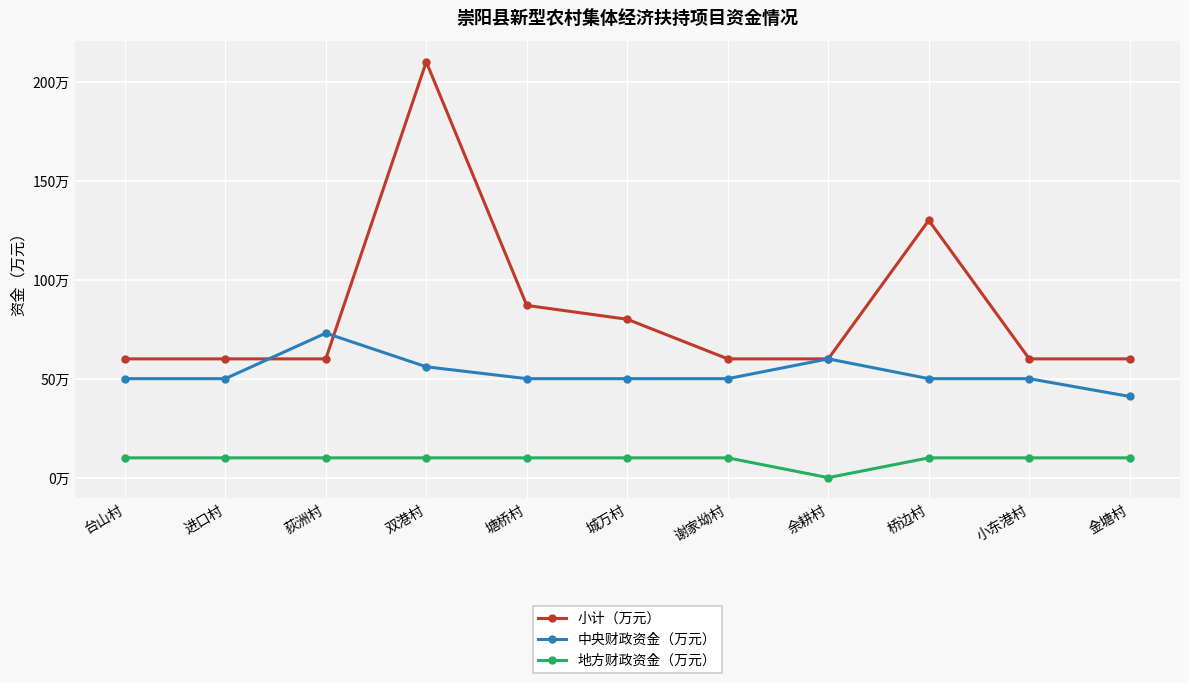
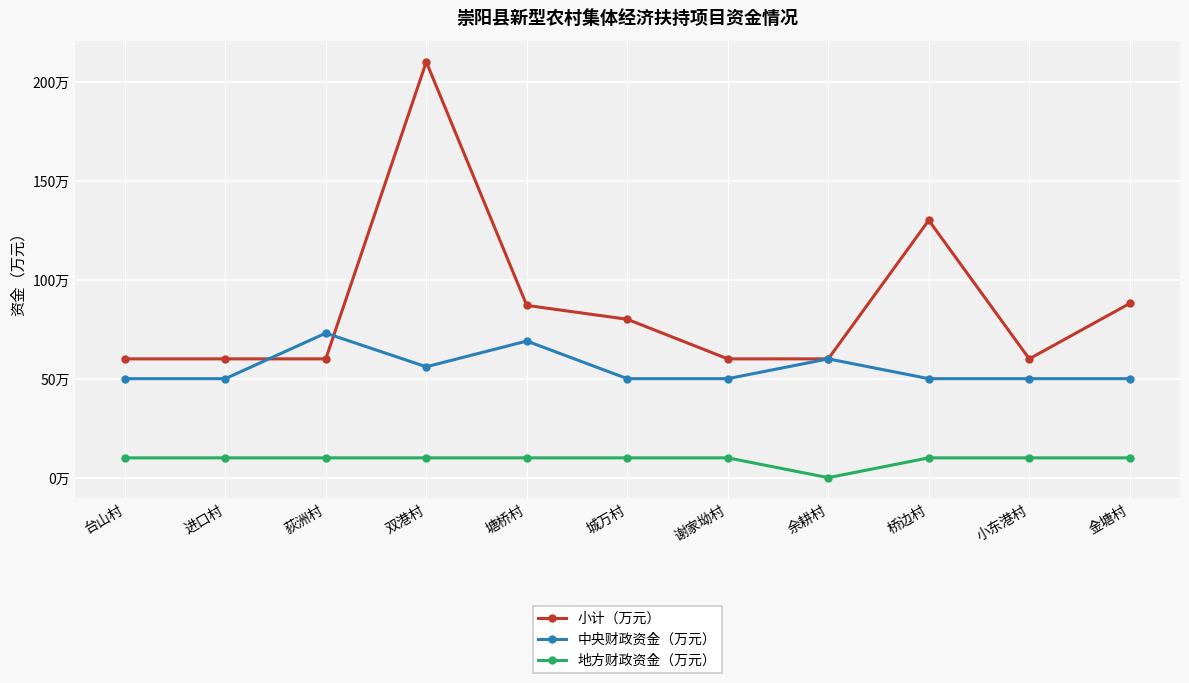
  {
    "小计（万元）": {
      "台山村": "60万",
      "进口村": "60万",
      "荻洲村": "60万",
      "双港村": "210万",
      "塘桥村": "87万",
      "城万村": "80万",
      "谢家坳村": "60万",
      "桥边村": "130万",
      "小东港村": "60万",
-     "金塘村": "60万"
+     "金塘村": "88万"
    },
    "中央财政资金（万元）": {
      "台山村": "50万",
      "进口村": "50万",
      "荻洲村": "73万",
      "双港村": "56万",
-     "塘桥村": "50万",
+     "塘桥村": "69万",
      "城万村": "50万",
      "谢家坳村": "50万",
      "桥边村": "50万",
      "小东港村": "50万",
-     "金塘村": "41万"
+     "金塘村": "50万"
    },
    "地方财政资金（万元）": {
      "台山村": "10万",
      "进口村": "10万",
      "荻洲村": "10万",
      "双港村": "10万",
      "塘桥村": "10万",
      "城万村": "10万",
      "谢家坳村": "10万",
      "余耕村": "0万",
      "桥边村": "10万",
      "小东港村": "10万",
      "金塘村": "10万"
    }
  }
